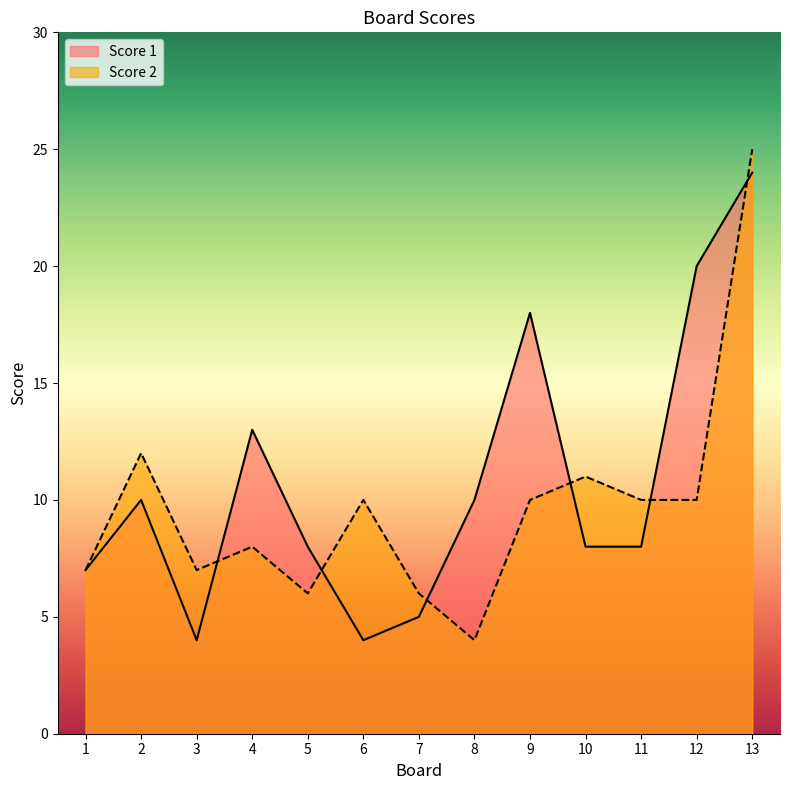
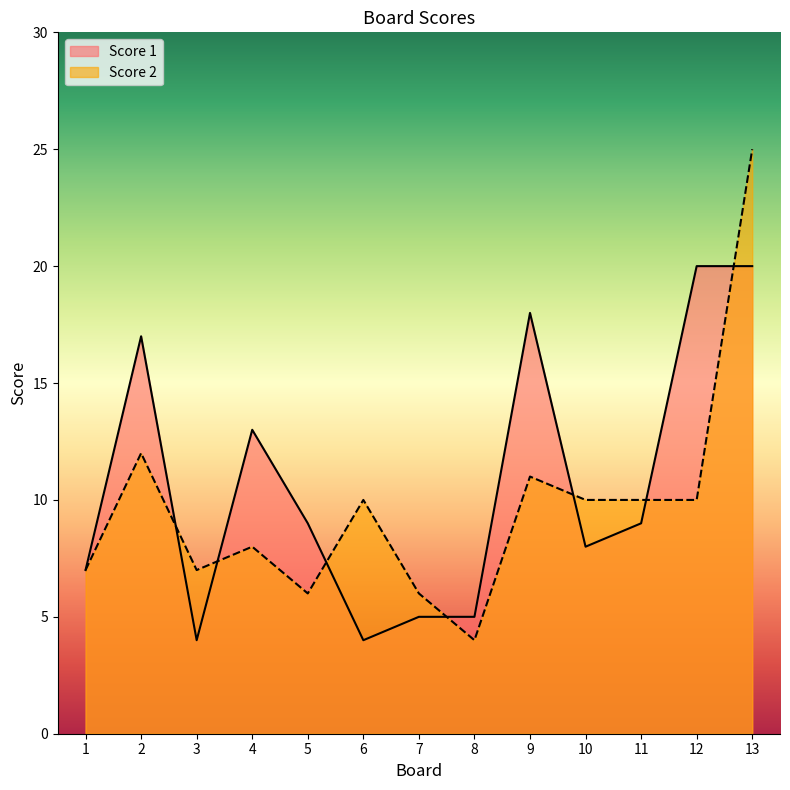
  {
    "Score 1": {
-     "2": 10,
+     "2": 17,
      "3": 4,
      "4": 13,
-     "5": 8,
+     "5": 9,
      "6": 4,
      "7": 5,
-     "8": 10,
+     "8": 5,
      "9": 18,
      "10": 8,
-     "11": 8,
+     "11": 9,
      "12": 20,
-     "13": 24
+     "13": 20
    },
    "Score 2": {
      "2": 12,
      "3": 7,
      "4": 8,
      "5": 6,
      "6": 10,
      "7": 6,
      "8": 4,
-     "9": 10,
-     "10": 11,
+     "9": 11,
+     "10": 10,
      "11": 10,
      "12": 10,
      "13": 25
    }
  }
